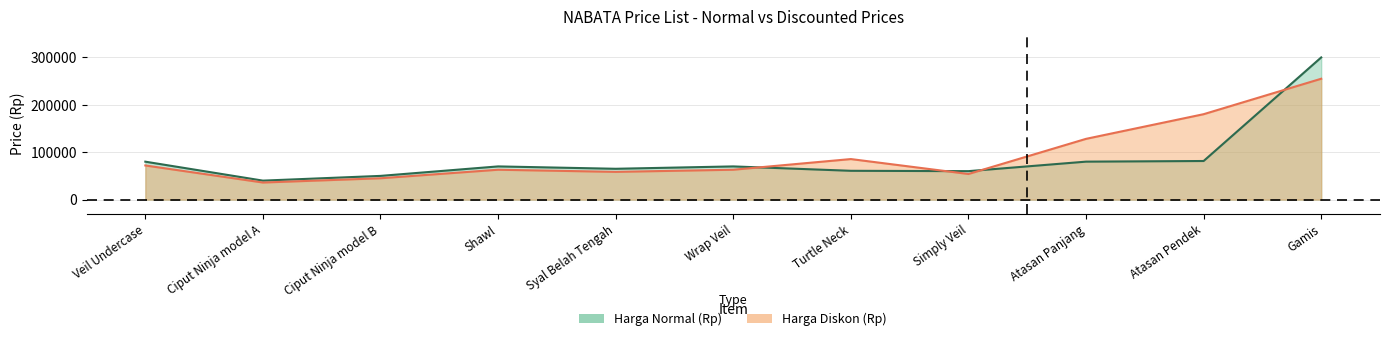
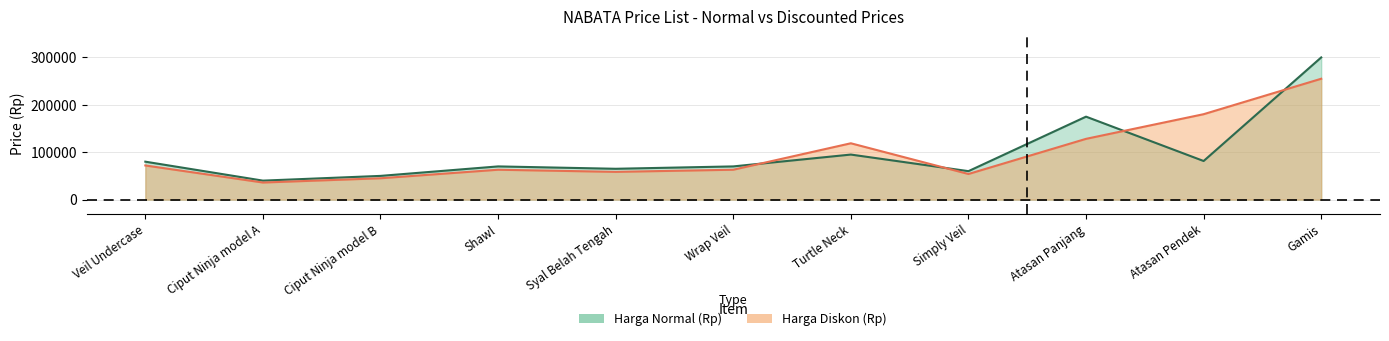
  {
    "Harga Normal (Rp)": {
      "Veil Undercase": 80000,
      "Shawl": 70000,
      "Syal Belah Tengah": 70000,
      "Wrap Veil": 70000,
-     "Turtle Neck": 60000,
+     "Turtle Neck": 100000,
      "Simply Veil": 60000,
-     "Atasan Panjang": 80000,
+     "Atasan Panjang": 180000,
      "Atasan Pendek": 80000,
      "Gamis": 300000
    },
    "Harga Diskon (Rp)": {
      "Veil Undercase": 70000,
      "Shawl": 60000,
      "Syal Belah Tengah": 60000,
      "Wrap Veil": 60000,
-     "Turtle Neck": 90000,
+     "Turtle Neck": 120000,
      "Simply Veil": 50000,
      "Atasan Panjang": 130000,
      "Atasan Pendek": 180000,
      "Gamis": 260000
    }
  }
